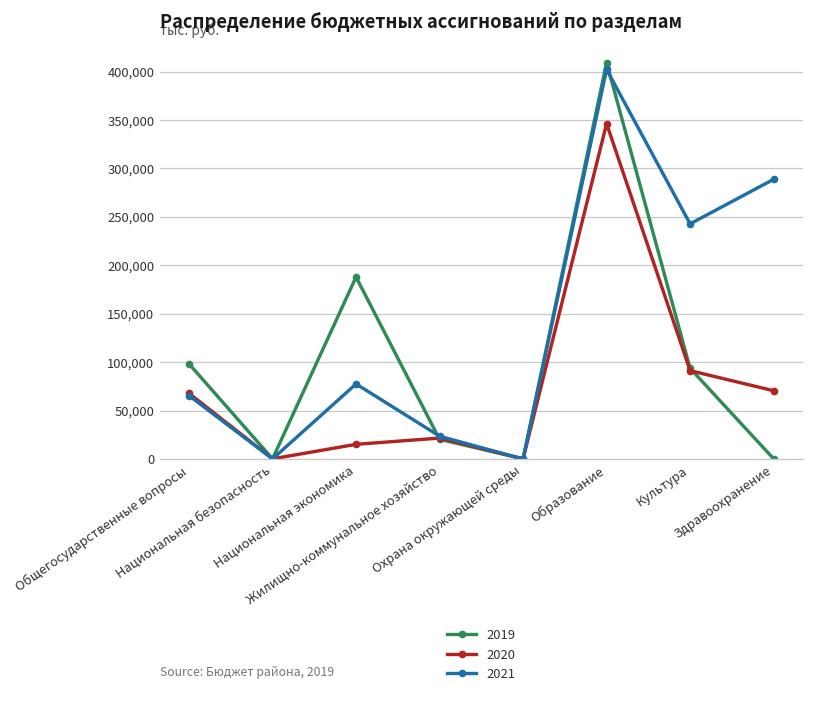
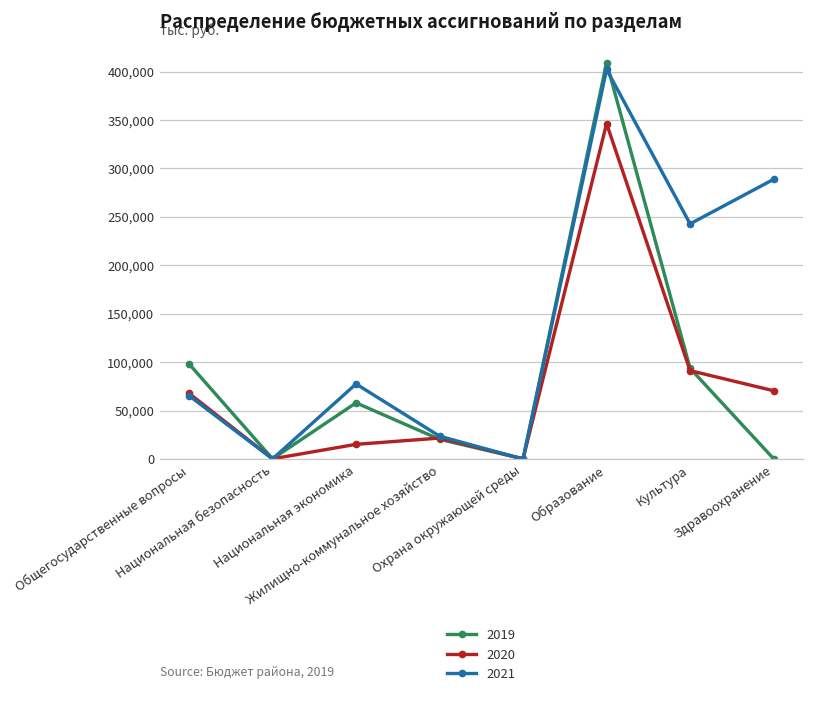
  {
    "2019": {
      "Общегосударственные вопросы": "100,000",
-     "Национальная экономика": "190,000",
+     "Национальная экономика": "60,000",
      "Образование": "410,000",
      "Здравоохранение": "0"
    },
    "2020": {
      "Национальная экономика": "20,000",
      "Образование": "350,000",
      "Здравоохранение": "70,000"
    },
    "2021": {
      "Национальная экономика": "80,000",
      "Образование": "400,000",
      "Культура": "240,000",
      "Здравоохранение": "290,000"
    }
  }
